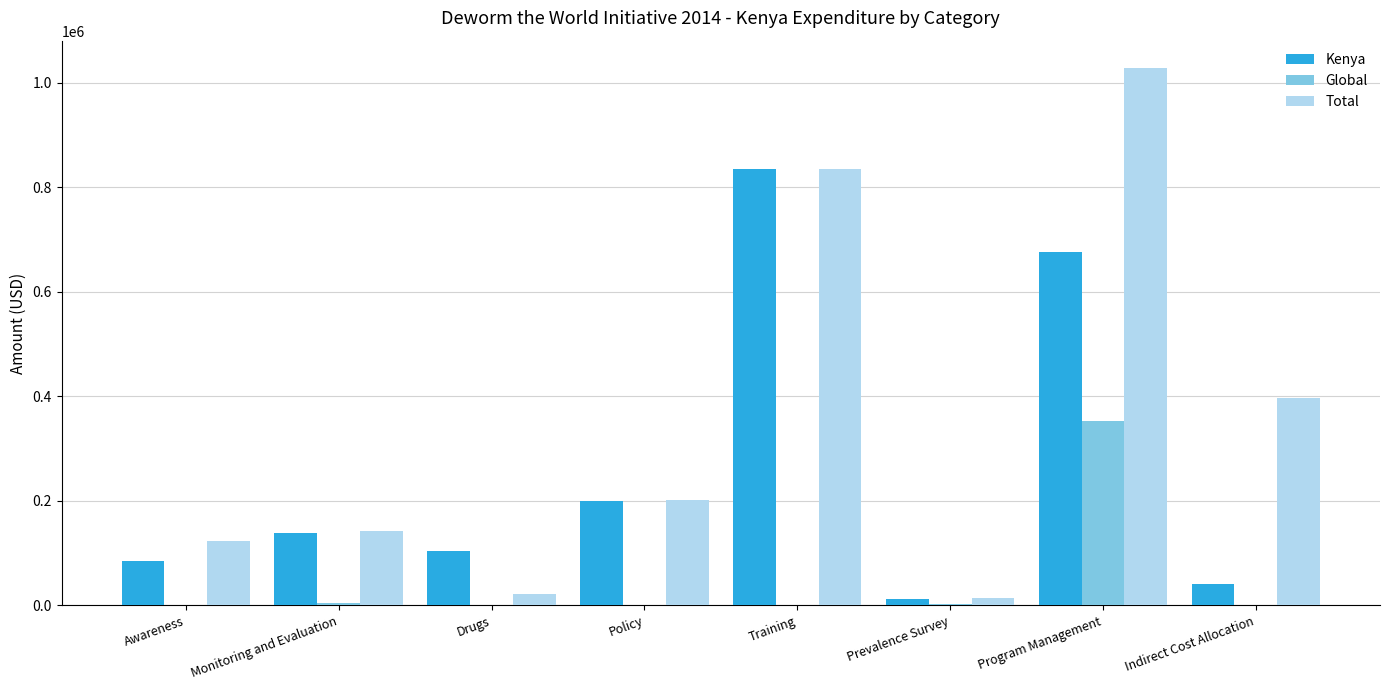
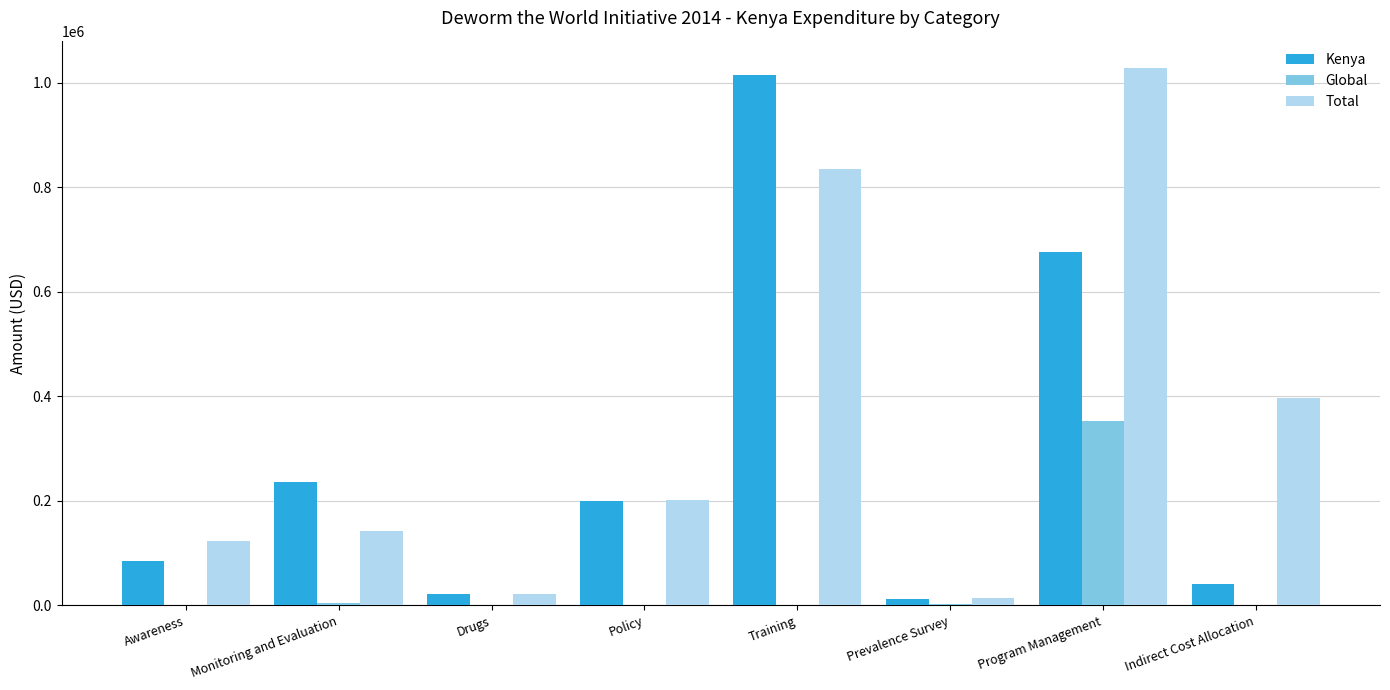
  {
    "Kenya": {
      "Awareness": 90000,
-     "Monitoring and Evaluation": 140000,
-     "Drugs": 100000,
+     "Monitoring and Evaluation": 240000,
+     "Drugs": 20000,
      "Policy": 200000,
-     "Training": 840000,
+     "Training": 1020000,
      "Prevalence Survey": 10000,
      "Program Management": 680000,
      "Indirect Cost Allocation": 40000
    }
  }
